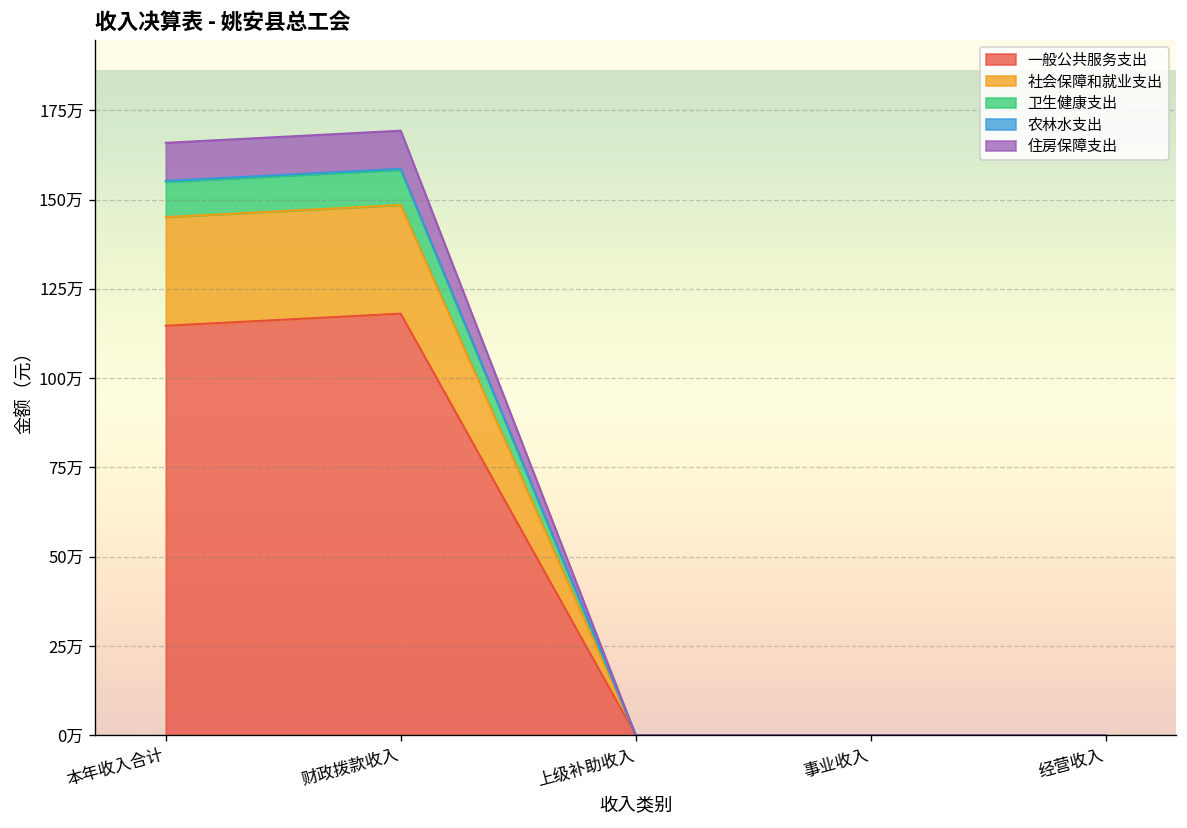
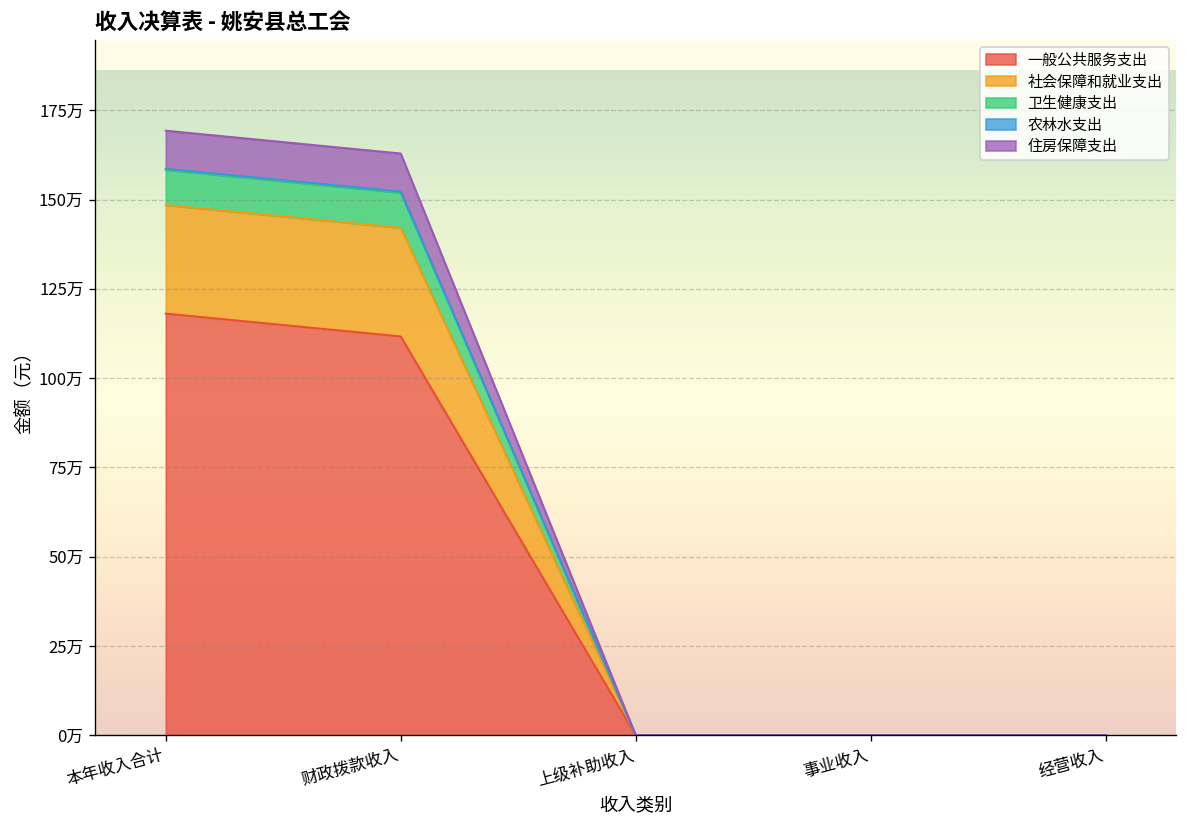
  {
    "一般公共服务支出": {
-     "本年收入合计": "115万",
-     "财政拨款收入": "118万"
+     "本年收入合计": "118万",
+     "财政拨款收入": "112万"
    },
    "社会保障和就业支出": {
      "本年收入合计": "30万",
      "财政拨款收入": "30万"
    },
    "住房保障支出": {
      "本年收入合计": "11万",
      "财政拨款收入": "11万"
    }
  }
